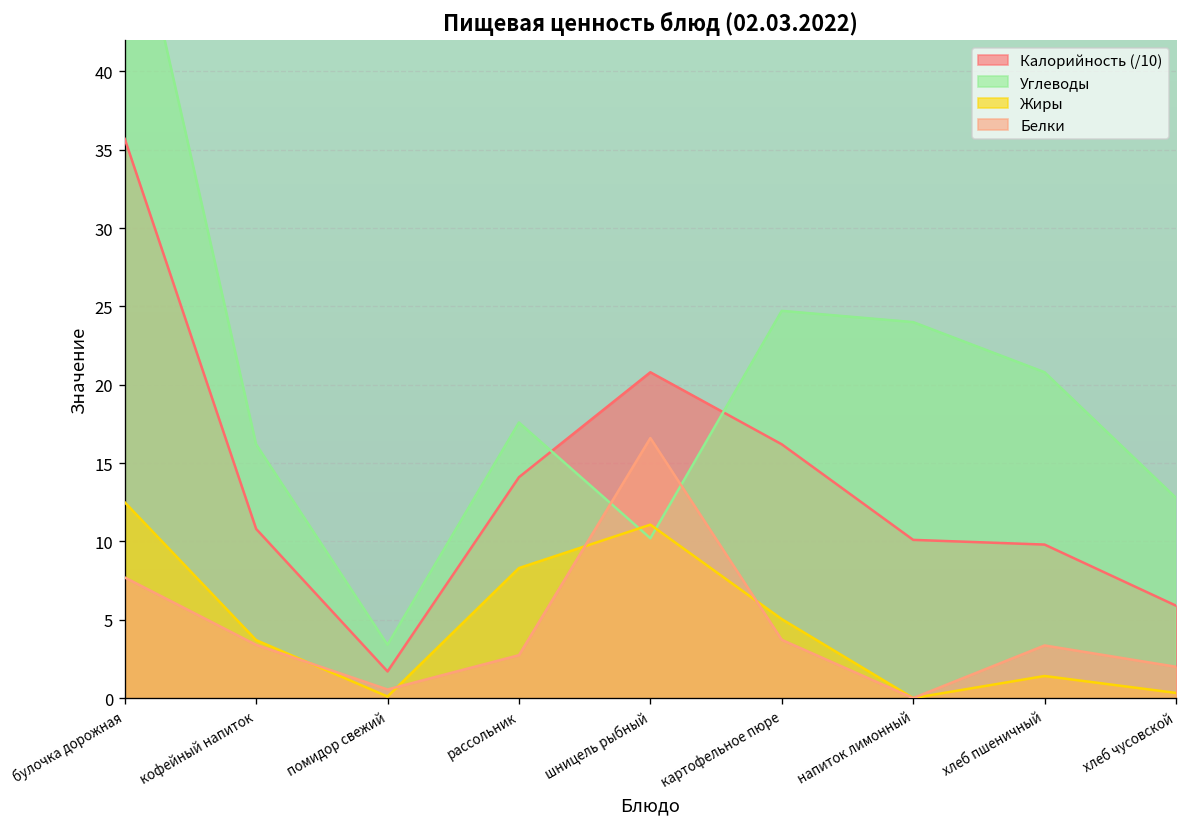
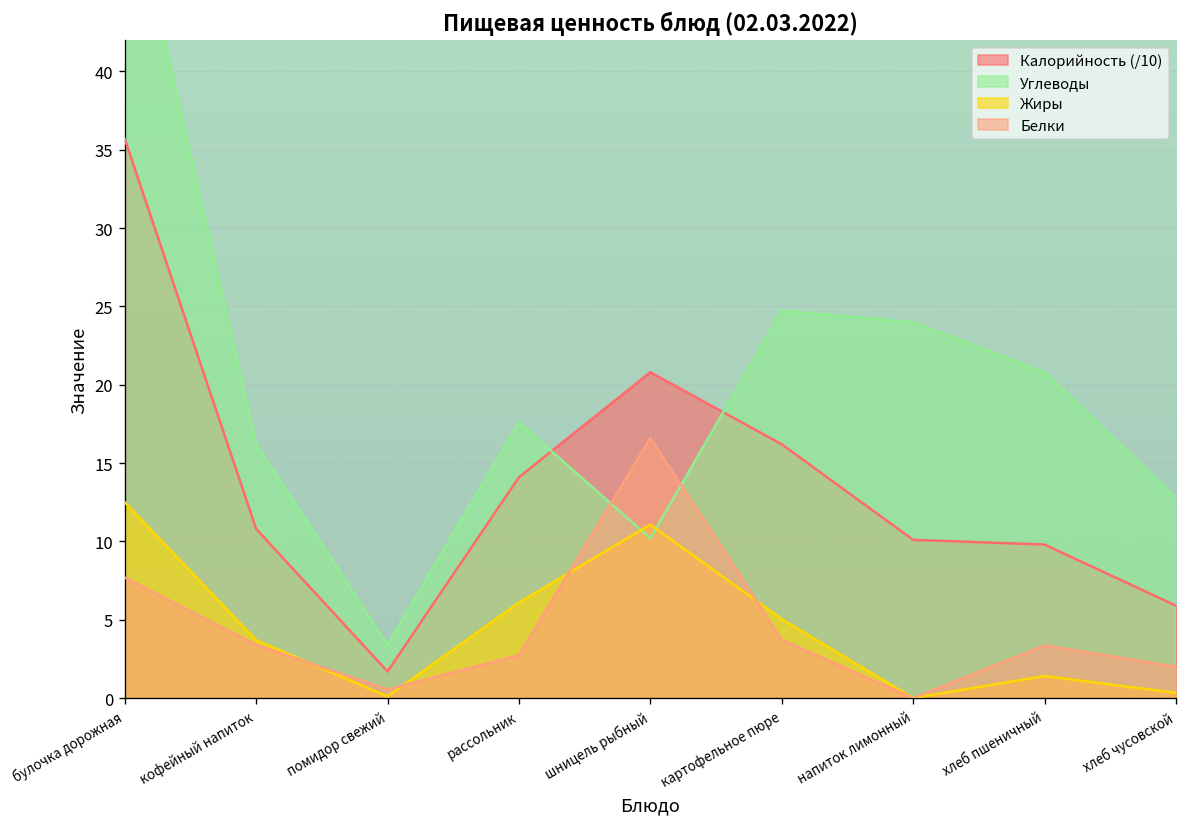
  {
    "Углеводы": {
      "кофейный напиток": 16.2,
      "помидор свежий": 3.4,
      "рассольник": 17.6,
      "шницель рыбный": 10.2,
      "картофельное пюре": 24.7,
      "напиток лимонный": 24.0,
      "хлеб пшеничный": 20.8,
      "хлеб чусовской": 12.8
    },
    "Жиры": {
      "булочка дорожная": 12.5,
      "кофейный напиток": 3.7,
      "помидор свежий": 0.1,
-     "рассольник": 8.3,
+     "рассольник": 6.1,
      "шницель рыбный": 11.1,
      "картофельное пюре": 5.0,
      "хлеб пшеничный": 1.4,
      "хлеб чусовской": 0.3
    }
  }
